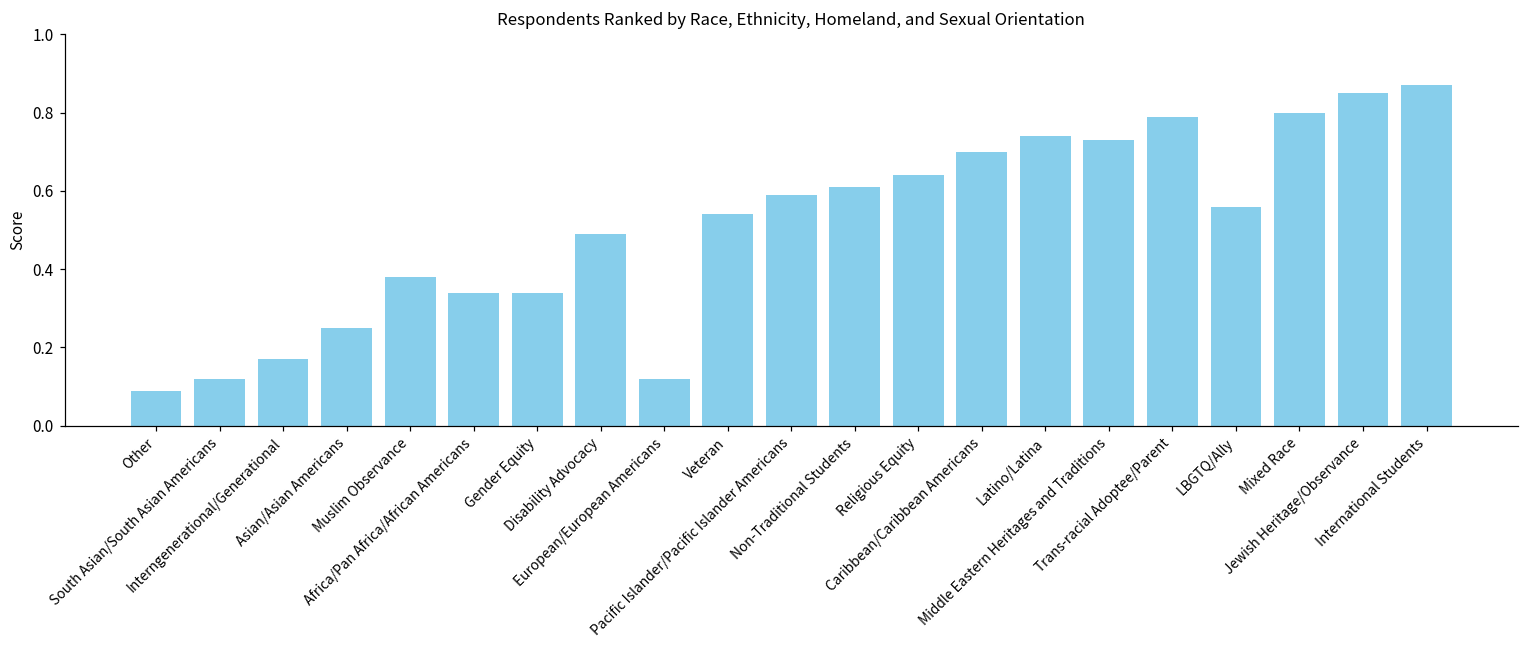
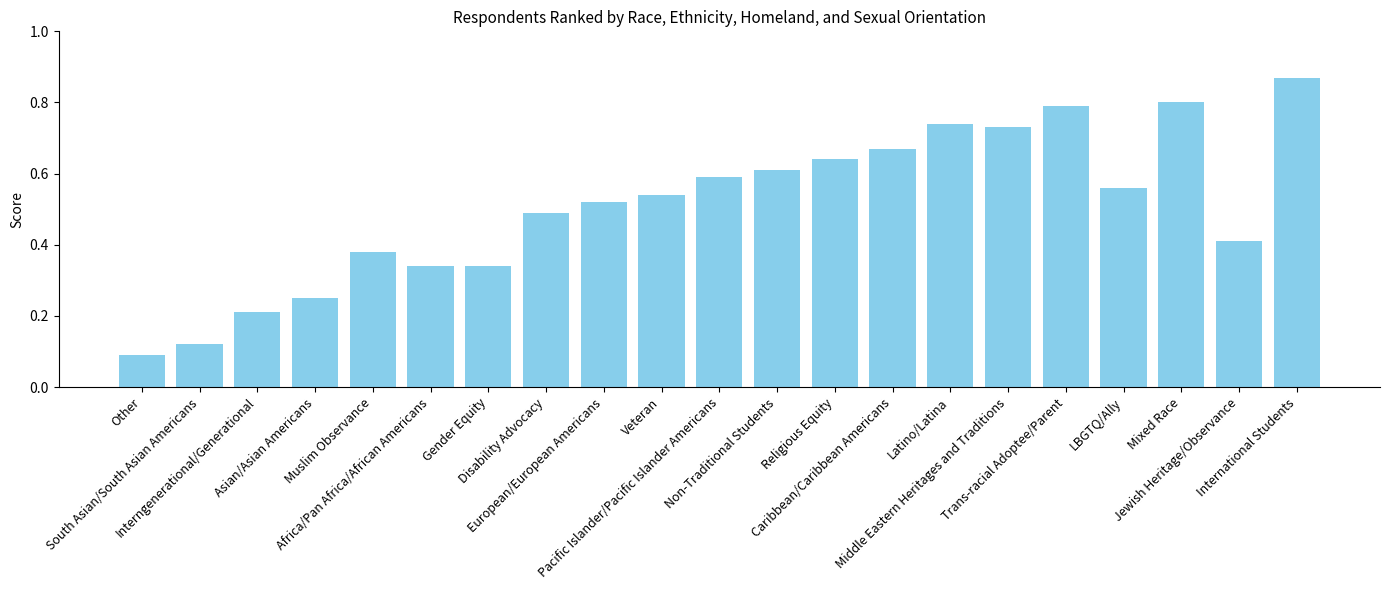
  {
    "Other": 0.09,
    "South Asian/South Asian Americans": 0.12,
-   "Interngenerational/Generational": 0.17,
+   "Interngenerational/Generational": 0.21,
    "Asian/Asian Americans": 0.25,
    "Muslim Observance": 0.38,
    "Africa/Pan Africa/African Americans": 0.34,
    "Gender Equity": 0.34,
    "Disability Advocacy": 0.49,
-   "European/European Americans": 0.12,
+   "European/European Americans": 0.52,
    "Veteran": 0.54,
    "Pacific Islander/Pacific Islander Americans": 0.59,
    "Non-Traditional Students": 0.61,
    "Religious Equity": 0.64,
-   "Caribbean/Caribbean Americans": 0.70,
+   "Caribbean/Caribbean Americans": 0.67,
    "Latino/Latina": 0.74,
    "Middle Eastern Heritages and Traditions": 0.73,
    "Trans-racial Adoptee/Parent": 0.79,
    "LBGTQ/Ally": 0.56,
    "Mixed Race": 0.80,
-   "Jewish Heritage/Observance": 0.85,
+   "Jewish Heritage/Observance": 0.41,
    "International Students": 0.87
  }
